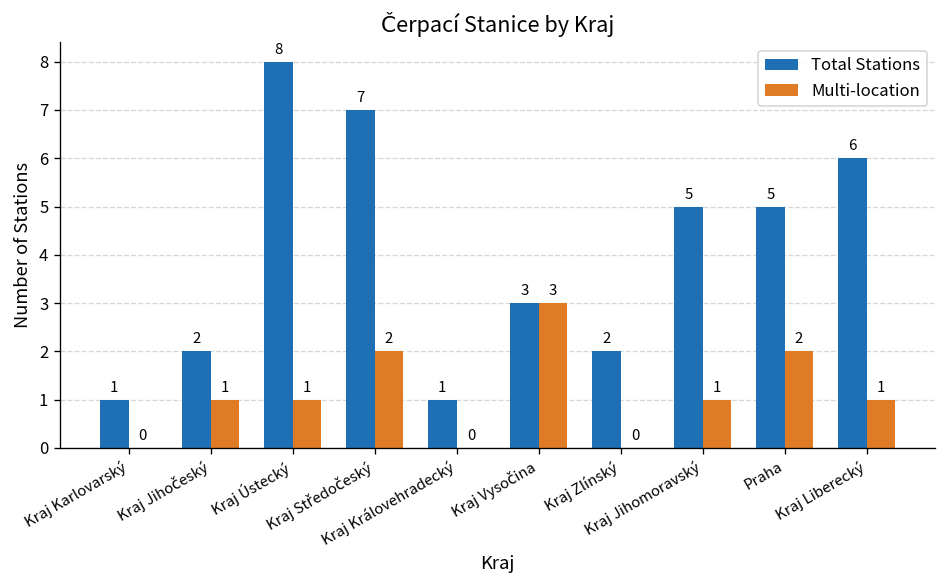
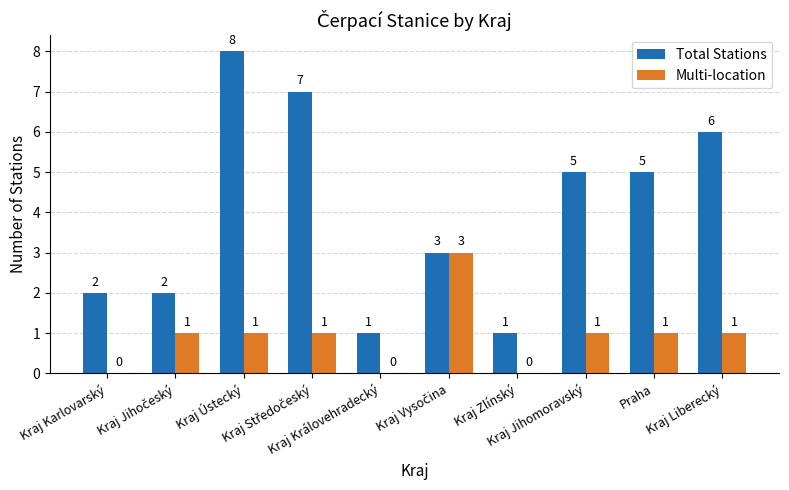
  {
    "Total Stations": {
-     "Kraj Karlovarský": 1,
+     "Kraj Karlovarský": 2,
      "Kraj Jihočeský": 2,
      "Kraj Ústecký": 8,
      "Kraj Středočeský": 7,
      "Kraj Královehradecký": 1,
      "Kraj Vysočina": 3,
-     "Kraj Zlínský": 2,
+     "Kraj Zlínský": 1,
      "Kraj Jihomoravský": 5,
      "Praha": 5,
      "Kraj Liberecký": 6
    },
    "Multi-location": {
      "Kraj Karlovarský": 0,
      "Kraj Jihočeský": 1,
      "Kraj Ústecký": 1,
-     "Kraj Středočeský": 2,
+     "Kraj Středočeský": 1,
      "Kraj Královehradecký": 0,
      "Kraj Vysočina": 3,
      "Kraj Zlínský": 0,
      "Kraj Jihomoravský": 1,
-     "Praha": 2,
+     "Praha": 1,
      "Kraj Liberecký": 1
    }
  }
